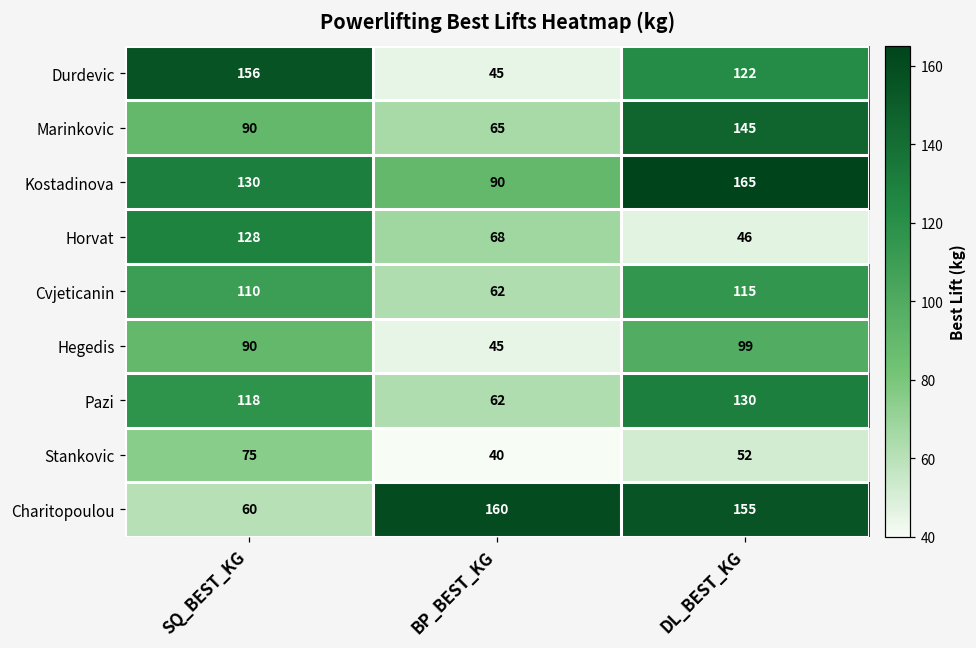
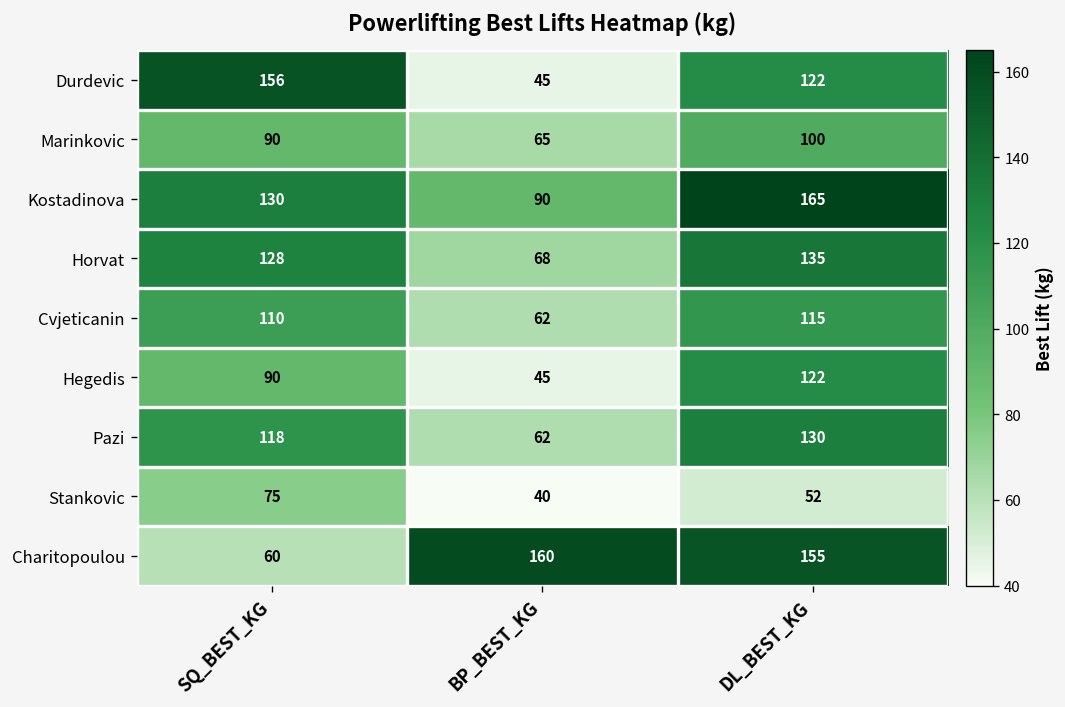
  {
    "Durdevic": {
      "SQ_BEST_KG": 156,
      "BP_BEST_KG": 45,
      "DL_BEST_KG": 122
    },
    "Marinkovic": {
      "SQ_BEST_KG": 90,
      "BP_BEST_KG": 65,
-     "DL_BEST_KG": 145
+     "DL_BEST_KG": 100
    },
    "Kostadinova": {
      "SQ_BEST_KG": 130,
      "BP_BEST_KG": 90,
      "DL_BEST_KG": 165
    },
    "Horvat": {
      "SQ_BEST_KG": 128,
      "BP_BEST_KG": 68,
-     "DL_BEST_KG": 46
+     "DL_BEST_KG": 135
    },
    "Cvjeticanin": {
      "SQ_BEST_KG": 110,
      "BP_BEST_KG": 62,
      "DL_BEST_KG": 115
    },
    "Hegedis": {
      "SQ_BEST_KG": 90,
      "BP_BEST_KG": 45,
-     "DL_BEST_KG": 99
+     "DL_BEST_KG": 122
    },
    "Pazi": {
      "SQ_BEST_KG": 118,
      "BP_BEST_KG": 62,
      "DL_BEST_KG": 130
    },
    "Stankovic": {
      "SQ_BEST_KG": 75,
      "BP_BEST_KG": 40,
      "DL_BEST_KG": 52
    },
    "Charitopoulou": {
      "SQ_BEST_KG": 60,
      "BP_BEST_KG": 160,
      "DL_BEST_KG": 155
    }
  }
